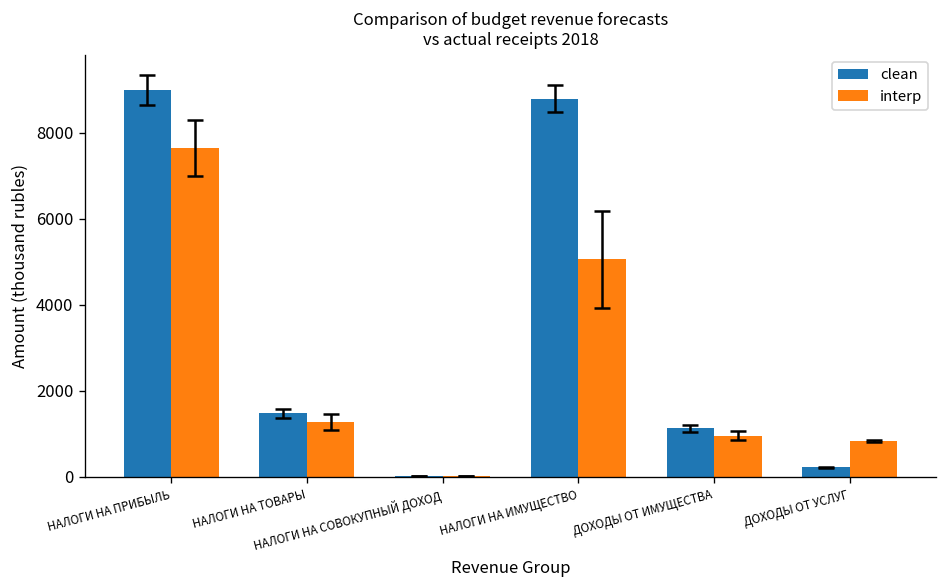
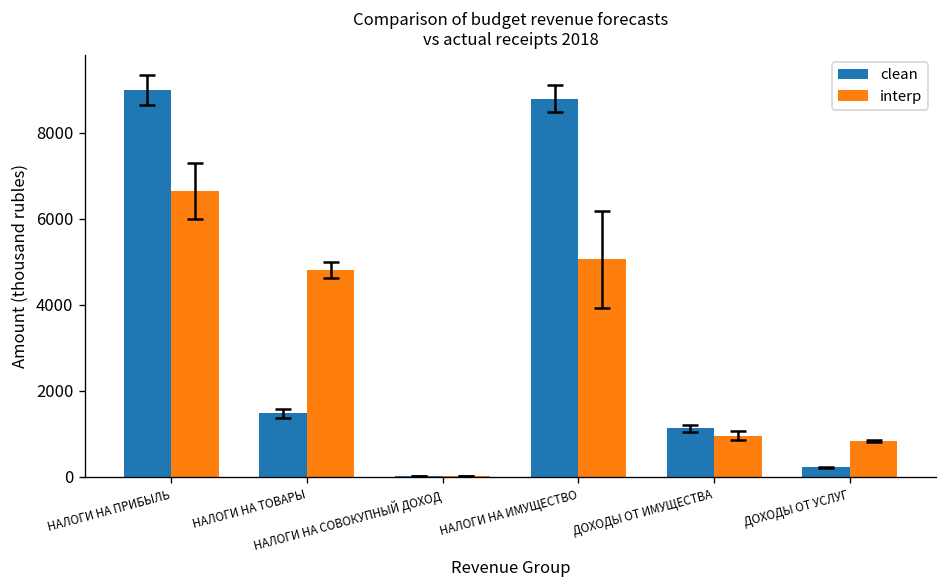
  {
    "interp": {
-     "НАЛОГИ НА ПРИБЫЛЬ": 7700,
-     "НАЛОГИ НА ТОВАРЫ": 1300,
+     "НАЛОГИ НА ПРИБЫЛЬ": 6700,
+     "НАЛОГИ НА ТОВАРЫ": 4800,
      "НАЛОГИ НА ИМУЩЕСТВО": 5100,
      "ДОХОДЫ ОТ ИМУЩЕСТВА": 1000,
      "ДОХОДЫ ОТ УСЛУГ": 800
    }
  }
